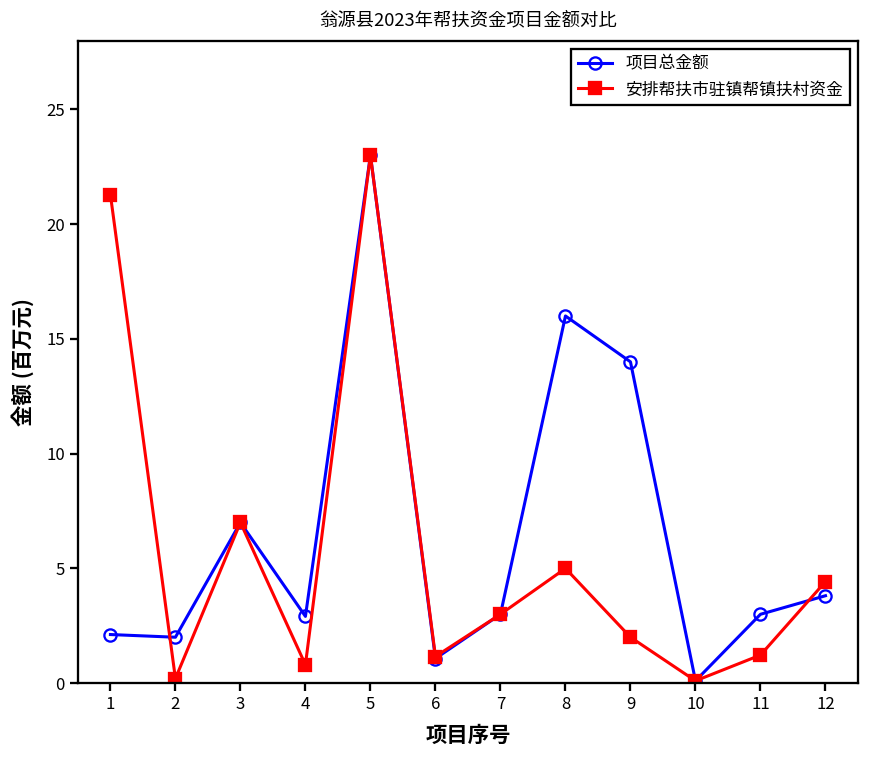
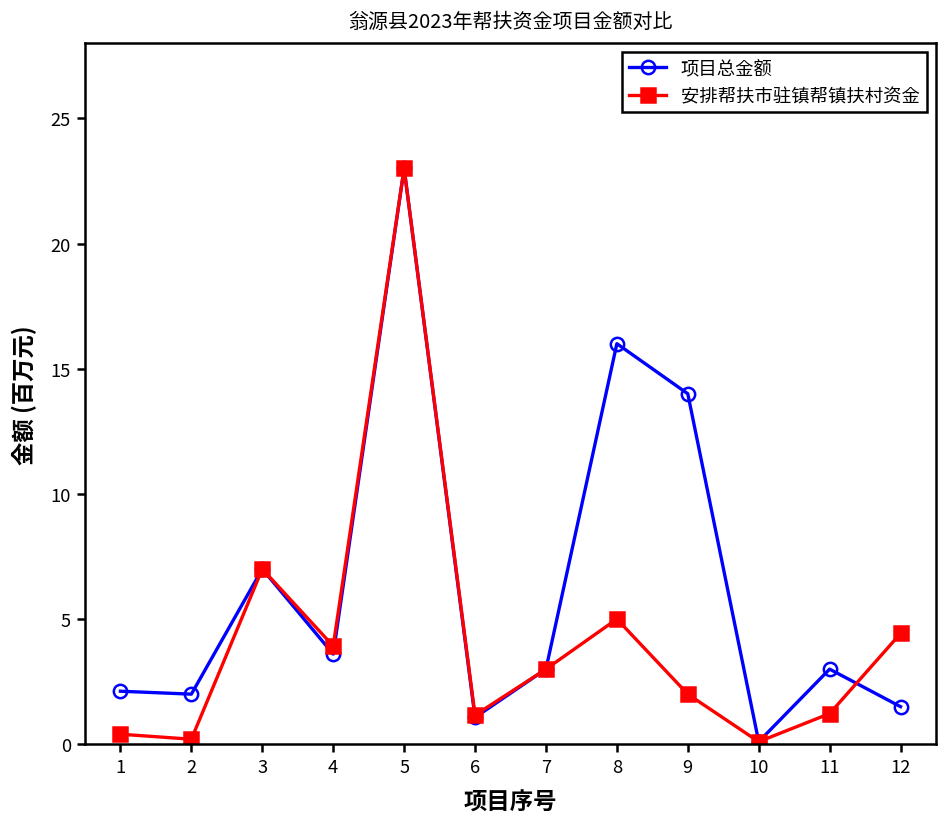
  {
    "项目总金额": {
      "1": 2.1,
      "2": 2.0,
-     "4": 2.9,
+     "4": 3.6,
      "8": 16.0,
      "9": 14.0,
      "11": 3.0,
-     "12": 3.8
+     "12": 1.5
    },
    "安排帮扶市驻镇帮镇扶村资金": {
-     "1": 21.3,
+     "1": 0.4,
      "2": 0.2,
-     "4": 0.8,
+     "4": 3.9,
      "8": 5.0,
      "9": 2.0,
      "11": 1.2,
      "12": 4.4
    }
  }
